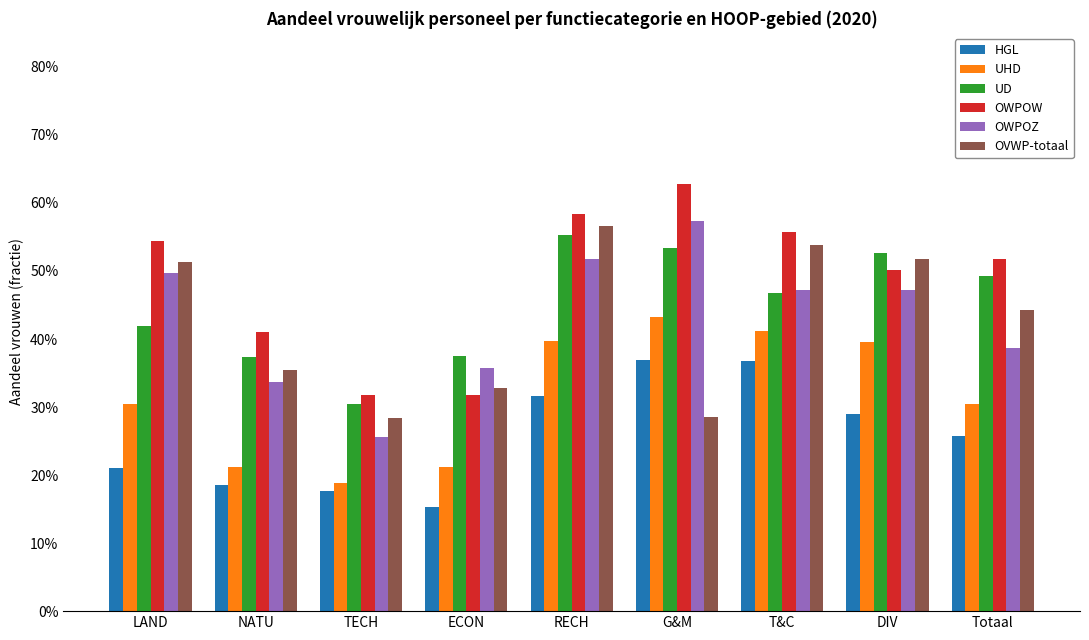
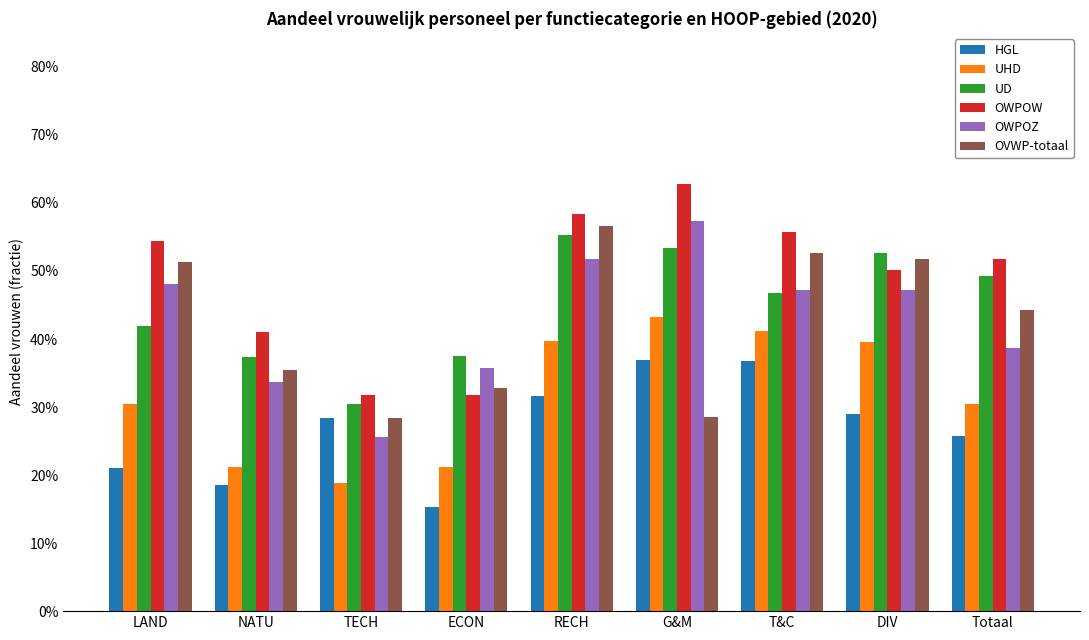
  {
    "HGL": {
      "LAND": "21%",
      "NATU": "19%",
-     "TECH": "18%",
+     "TECH": "28%",
      "ECON": "15%",
      "RECH": "32%",
      "G&M": "37%",
      "T&C": "37%",
      "DIV": "29%",
      "Totaal": "26%"
    },
    "UHD": {
      "LAND": "30%",
      "NATU": "21%",
      "TECH": "19%",
      "ECON": "21%",
      "RECH": "40%",
      "G&M": "43%",
      "T&C": "41%",
      "DIV": "40%",
      "Totaal": "31%"
    },
    "UD": {
      "LAND": "42%",
      "NATU": "37%",
      "TECH": "31%",
      "ECON": "37%",
      "RECH": "55%",
      "G&M": "53%",
      "T&C": "47%",
      "DIV": "53%",
      "Totaal": "49%"
    },
    "OWPOW": {
      "LAND": "54%",
      "NATU": "41%",
      "TECH": "32%",
      "ECON": "32%",
      "RECH": "58%",
      "G&M": "63%",
      "T&C": "56%",
      "DIV": "50%",
      "Totaal": "52%"
    },
    "OWPOZ": {
-     "LAND": "50%",
+     "LAND": "48%",
      "NATU": "34%",
      "TECH": "26%",
      "ECON": "36%",
      "RECH": "52%",
      "G&M": "57%",
      "T&C": "47%",
      "DIV": "47%",
      "Totaal": "39%"
    },
    "OVWP-totaal": {
      "LAND": "51%",
      "NATU": "36%",
      "TECH": "28%",
      "ECON": "33%",
      "RECH": "57%",
      "G&M": "28%",
-     "T&C": "54%",
+     "T&C": "53%",
      "DIV": "52%",
      "Totaal": "44%"
    }
  }
